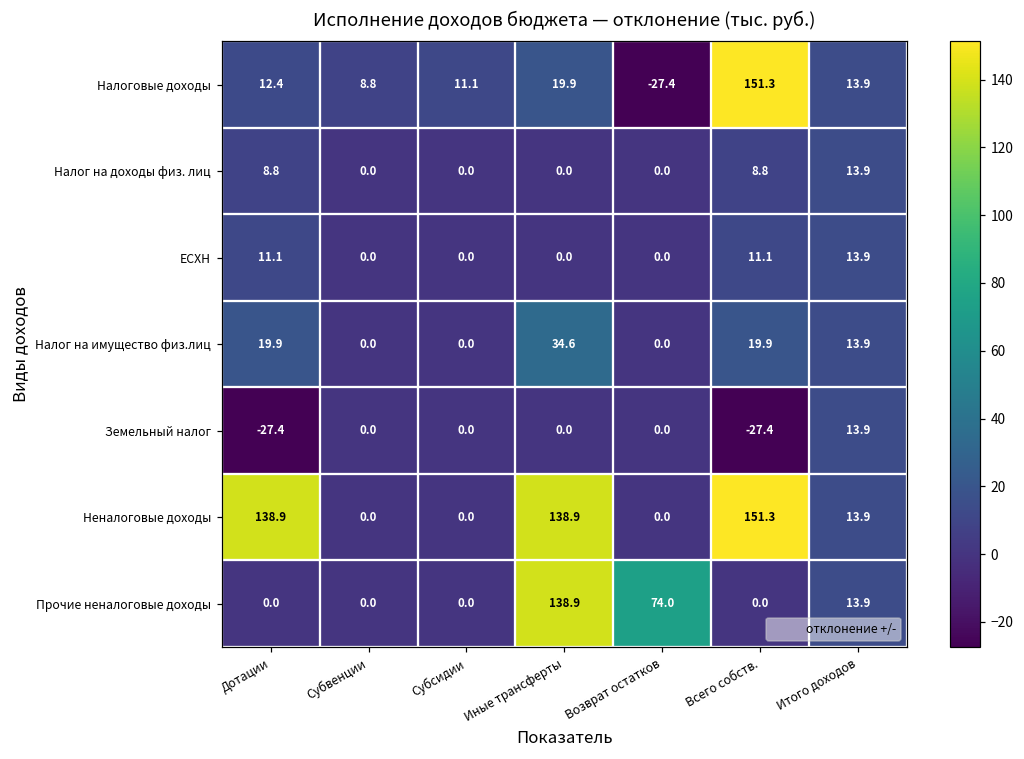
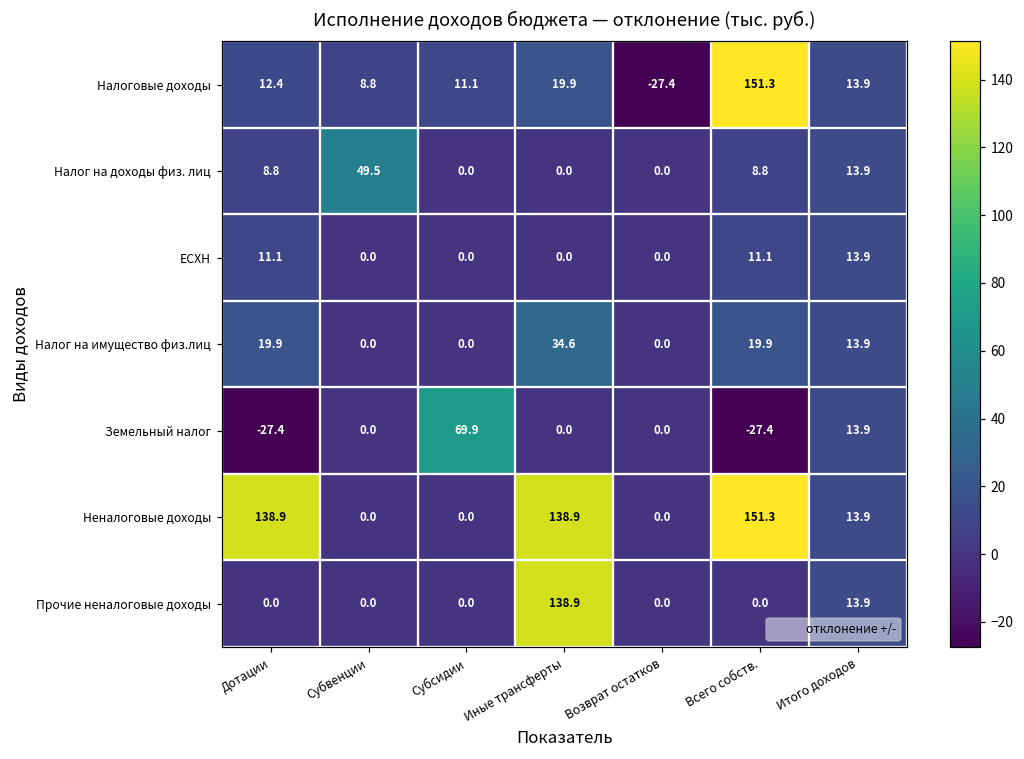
  {
    "Налоговые доходы": {
      "Дотации": 12.4,
      "Субвенции": 8.8,
      "Субсидии": 11.1,
      "Иные трансферты": 19.9,
      "Возврат остатков": -27.4,
      "Всего собств.": 151.3,
      "Итого доходов": 13.9
    },
    "Налог на доходы физ. лиц": {
      "Дотации": 8.8,
-     "Субвенции": 0.0,
+     "Субвенции": 49.5,
      "Субсидии": 0.0,
      "Иные трансферты": 0.0,
      "Возврат остатков": 0.0,
      "Всего собств.": 8.8,
      "Итого доходов": 13.9
    },
    "ЕСХН": {
      "Дотации": 11.1,
      "Субвенции": 0.0,
      "Субсидии": 0.0,
      "Иные трансферты": 0.0,
      "Возврат остатков": 0.0,
      "Всего собств.": 11.1,
      "Итого доходов": 13.9
    },
    "Налог на имущество физ.лиц": {
      "Дотации": 19.9,
      "Субвенции": 0.0,
      "Субсидии": 0.0,
      "Иные трансферты": 34.6,
      "Возврат остатков": 0.0,
      "Всего собств.": 19.9,
      "Итого доходов": 13.9
    },
    "Земельный налог": {
      "Дотации": -27.4,
      "Субвенции": 0.0,
-     "Субсидии": 0.0,
+     "Субсидии": 69.9,
      "Иные трансферты": 0.0,
      "Возврат остатков": 0.0,
      "Всего собств.": -27.4,
      "Итого доходов": 13.9
    },
    "Неналоговые доходы": {
      "Дотации": 138.9,
      "Субвенции": 0.0,
      "Субсидии": 0.0,
      "Иные трансферты": 138.9,
      "Возврат остатков": 0.0,
      "Всего собств.": 151.3,
      "Итого доходов": 13.9
    },
    "Прочие неналоговые доходы": {
      "Дотации": 0.0,
      "Субвенции": 0.0,
      "Субсидии": 0.0,
      "Иные трансферты": 138.9,
-     "Возврат остатков": 74.0,
+     "Возврат остатков": 0.0,
      "Всего собств.": 0.0,
      "Итого доходов": 13.9
    }
  }
